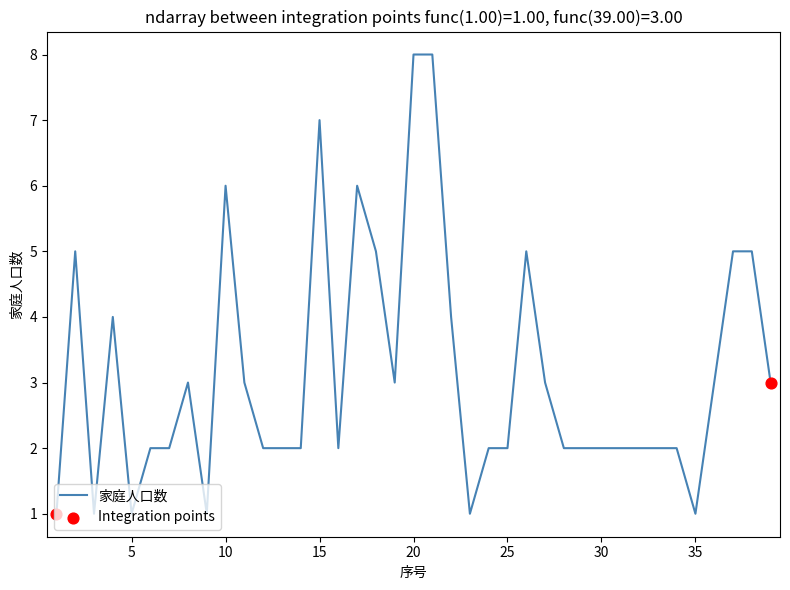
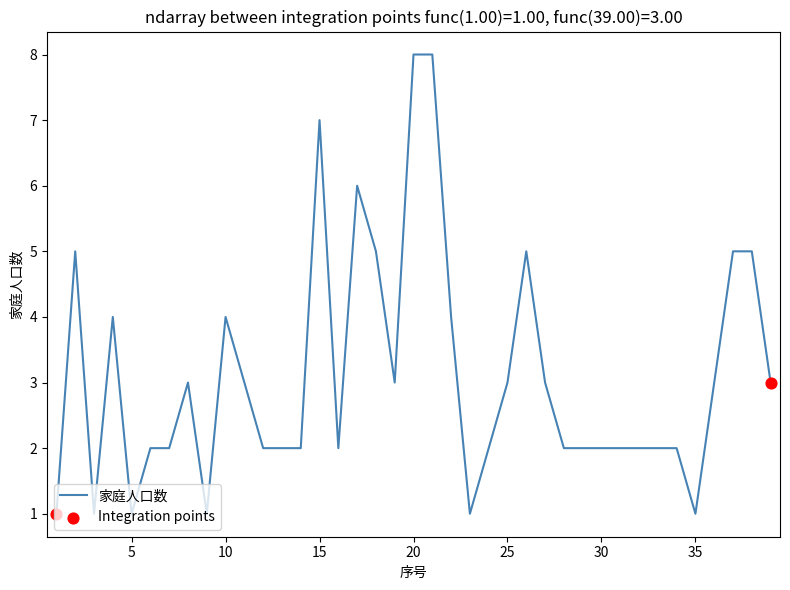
  {
    "家庭人口数": {
-     "10": 6,
+     "10": 4,
      "15": 7,
      "20": 8,
-     "25": 2,
+     "25": 3,
      "30": 2,
      "35": 1
    }
  }
